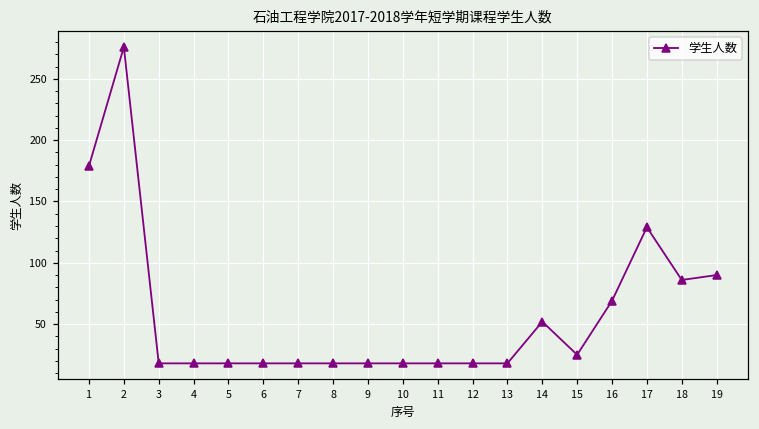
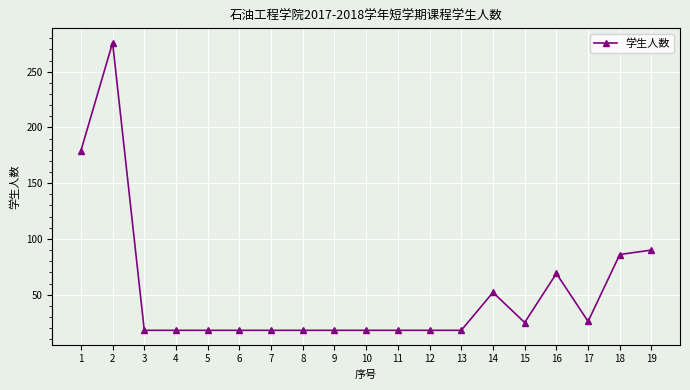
  {
    "1": 179,
    "2": 276,
    "3": 18,
    "4": 18,
    "5": 18,
    "6": 18,
    "7": 18,
    "8": 18,
    "9": 18,
    "10": 18,
    "11": 18,
    "12": 18,
    "13": 18,
    "14": 52,
    "15": 25,
    "16": 69,
-   "17": 129,
+   "17": 26,
    "18": 86,
    "19": 90
  }
